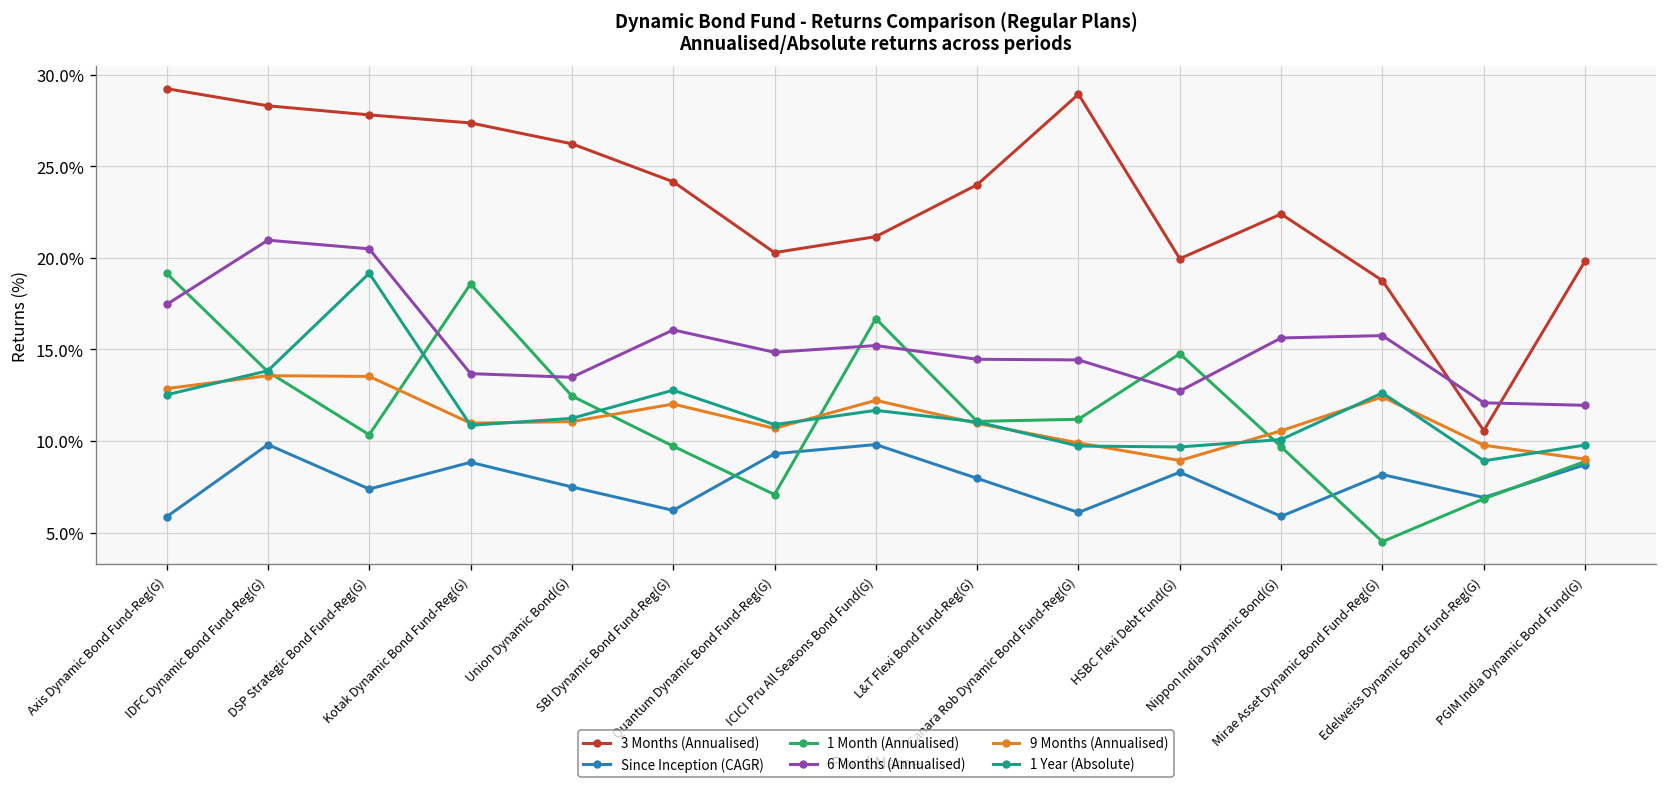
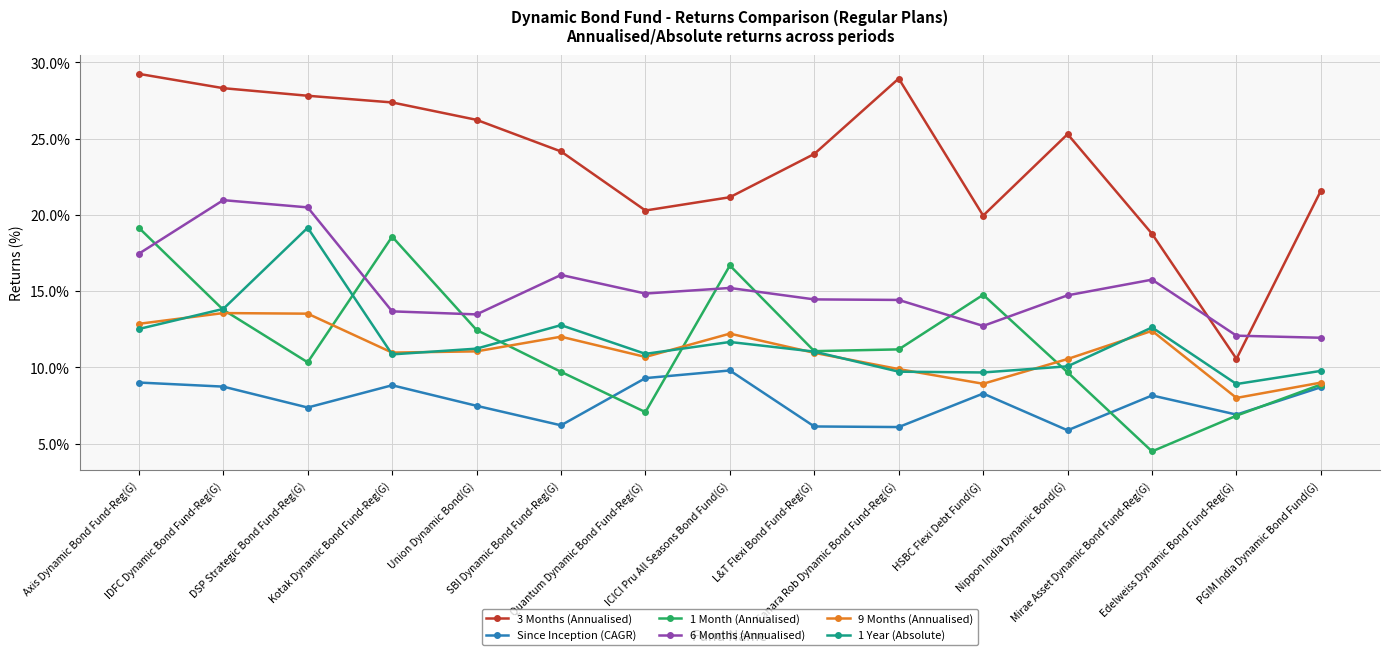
  {
    "3 Months (Annualised)": {
      "Axis Dynamic Bond Fund-Reg(G)": "29.2%",
      "IDFC Dynamic Bond Fund-Reg(G)": "28.3%",
      "DSP Strategic Bond Fund-Reg(G)": "27.8%",
      "Kotak Dynamic Bond Fund-Reg(G)": "27.4%",
      "Union Dynamic Bond(G)": "26.2%",
      "SBI Dynamic Bond Fund-Reg(G)": "24.2%",
      "Quantum Dynamic Bond Fund-Reg(G)": "20.3%",
      "ICICI Pru All Seasons Bond Fund(G)": "21.2%",
      "L&T Flexi Bond Fund-Reg(G)": "24.0%",
      "Canara Rob Dynamic Bond Fund-Reg(G)": "28.9%",
      "HSBC Flexi Debt Fund(G)": "20.0%",
-     "Nippon India Dynamic Bond(G)": "22.4%",
+     "Nippon India Dynamic Bond(G)": "25.3%",
      "Mirae Asset Dynamic Bond Fund-Reg(G)": "18.8%",
      "Edelweiss Dynamic Bond Fund-Reg(G)": "10.6%",
-     "PGIM India Dynamic Bond Fund(G)": "19.8%"
+     "PGIM India Dynamic Bond Fund(G)": "21.6%"
    },
    "Since Inception (CAGR)": {
-     "Axis Dynamic Bond Fund-Reg(G)": "5.9%",
-     "IDFC Dynamic Bond Fund-Reg(G)": "9.8%",
+     "Axis Dynamic Bond Fund-Reg(G)": "9.0%",
+     "IDFC Dynamic Bond Fund-Reg(G)": "8.7%",
      "DSP Strategic Bond Fund-Reg(G)": "7.4%",
      "Kotak Dynamic Bond Fund-Reg(G)": "8.8%",
      "Union Dynamic Bond(G)": "7.5%",
      "SBI Dynamic Bond Fund-Reg(G)": "6.2%",
      "Quantum Dynamic Bond Fund-Reg(G)": "9.3%",
      "ICICI Pru All Seasons Bond Fund(G)": "9.8%",
-     "L&T Flexi Bond Fund-Reg(G)": "8.0%",
+     "L&T Flexi Bond Fund-Reg(G)": "6.1%",
      "Canara Rob Dynamic Bond Fund-Reg(G)": "6.1%",
      "HSBC Flexi Debt Fund(G)": "8.3%",
      "Nippon India Dynamic Bond(G)": "5.9%",
      "Mirae Asset Dynamic Bond Fund-Reg(G)": "8.2%",
      "PGIM India Dynamic Bond Fund(G)": "8.7%"
    },
    "6 Months (Annualised)": {
      "Axis Dynamic Bond Fund-Reg(G)": "17.5%",
      "IDFC Dynamic Bond Fund-Reg(G)": "21.0%",
      "DSP Strategic Bond Fund-Reg(G)": "20.5%",
      "Kotak Dynamic Bond Fund-Reg(G)": "13.7%",
      "Union Dynamic Bond(G)": "13.5%",
      "SBI Dynamic Bond Fund-Reg(G)": "16.1%",
      "Quantum Dynamic Bond Fund-Reg(G)": "14.8%",
      "ICICI Pru All Seasons Bond Fund(G)": "15.2%",
      "L&T Flexi Bond Fund-Reg(G)": "14.5%",
      "Canara Rob Dynamic Bond Fund-Reg(G)": "14.4%",
      "HSBC Flexi Debt Fund(G)": "12.7%",
-     "Nippon India Dynamic Bond(G)": "15.6%",
+     "Nippon India Dynamic Bond(G)": "14.7%",
      "Mirae Asset Dynamic Bond Fund-Reg(G)": "15.8%",
      "Edelweiss Dynamic Bond Fund-Reg(G)": "12.1%",
      "PGIM India Dynamic Bond Fund(G)": "11.9%"
    },
    "9 Months (Annualised)": {
      "Axis Dynamic Bond Fund-Reg(G)": "12.9%",
      "IDFC Dynamic Bond Fund-Reg(G)": "13.6%",
      "DSP Strategic Bond Fund-Reg(G)": "13.5%",
      "Union Dynamic Bond(G)": "11.1%",
      "SBI Dynamic Bond Fund-Reg(G)": "12.0%",
      "Quantum Dynamic Bond Fund-Reg(G)": "10.7%",
      "ICICI Pru All Seasons Bond Fund(G)": "12.2%",
      "Canara Rob Dynamic Bond Fund-Reg(G)": "9.9%",
      "HSBC Flexi Debt Fund(G)": "8.9%",
      "Nippon India Dynamic Bond(G)": "10.6%",
      "Mirae Asset Dynamic Bond Fund-Reg(G)": "12.4%",
-     "Edelweiss Dynamic Bond Fund-Reg(G)": "9.8%"
+     "Edelweiss Dynamic Bond Fund-Reg(G)": "8.0%"
    }
  }
